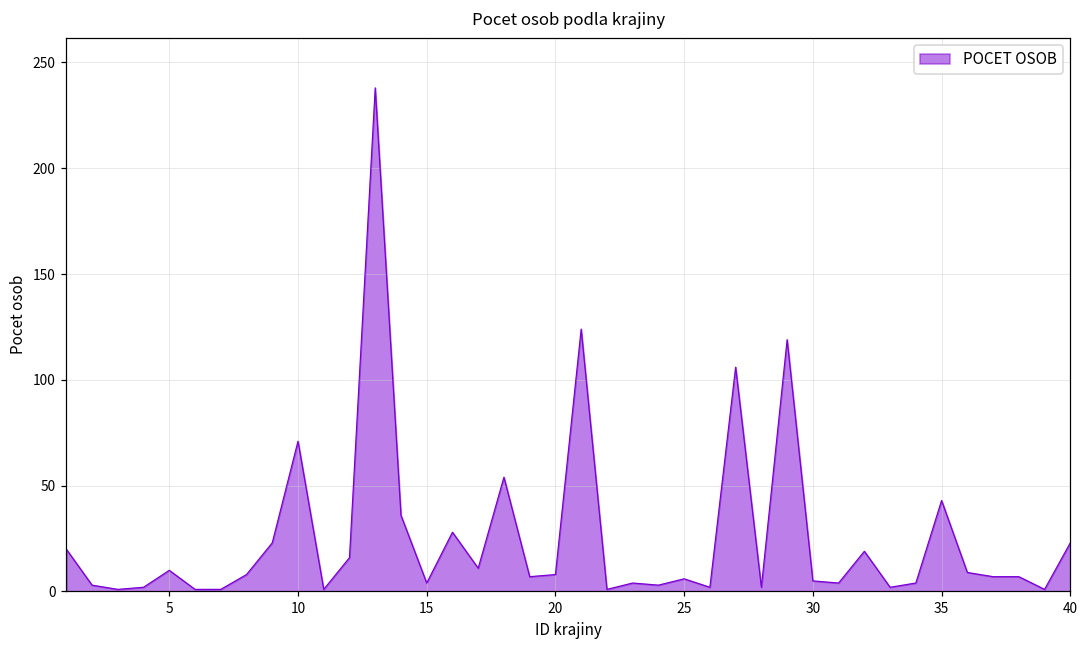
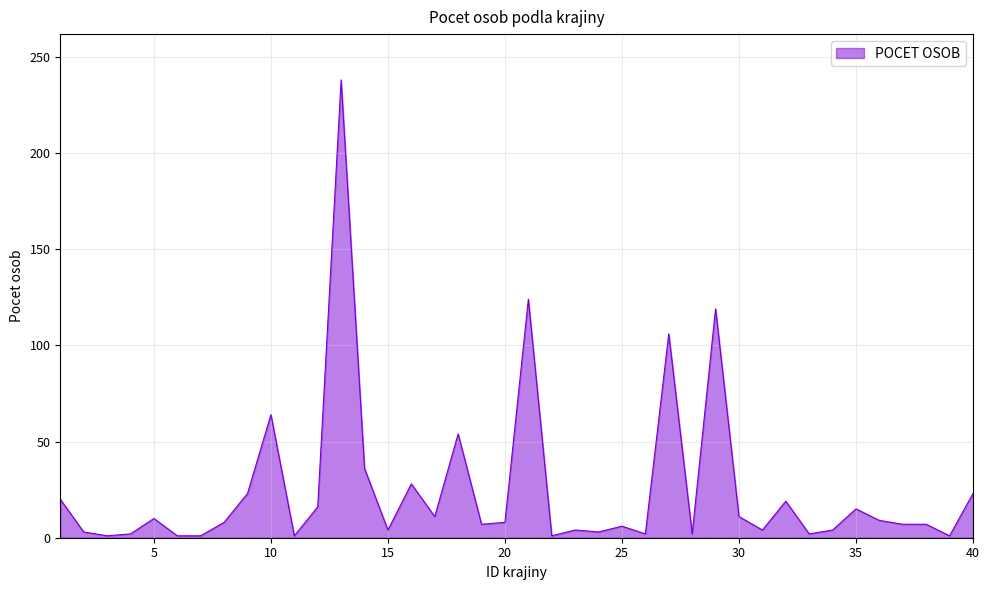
  {
    "5": 10,
-   "10": 71,
+   "10": 64,
    "15": 4,
    "20": 8,
    "25": 6,
-   "30": 5,
-   "35": 43,
+   "30": 11,
+   "35": 15,
    "40": 23
  }
